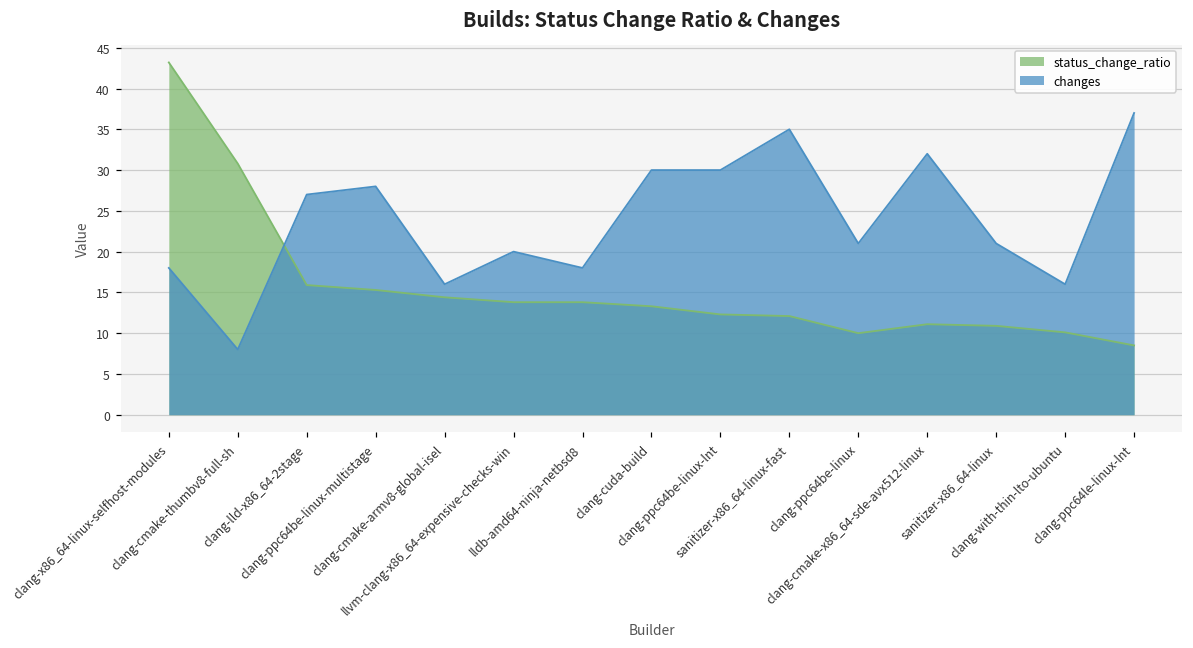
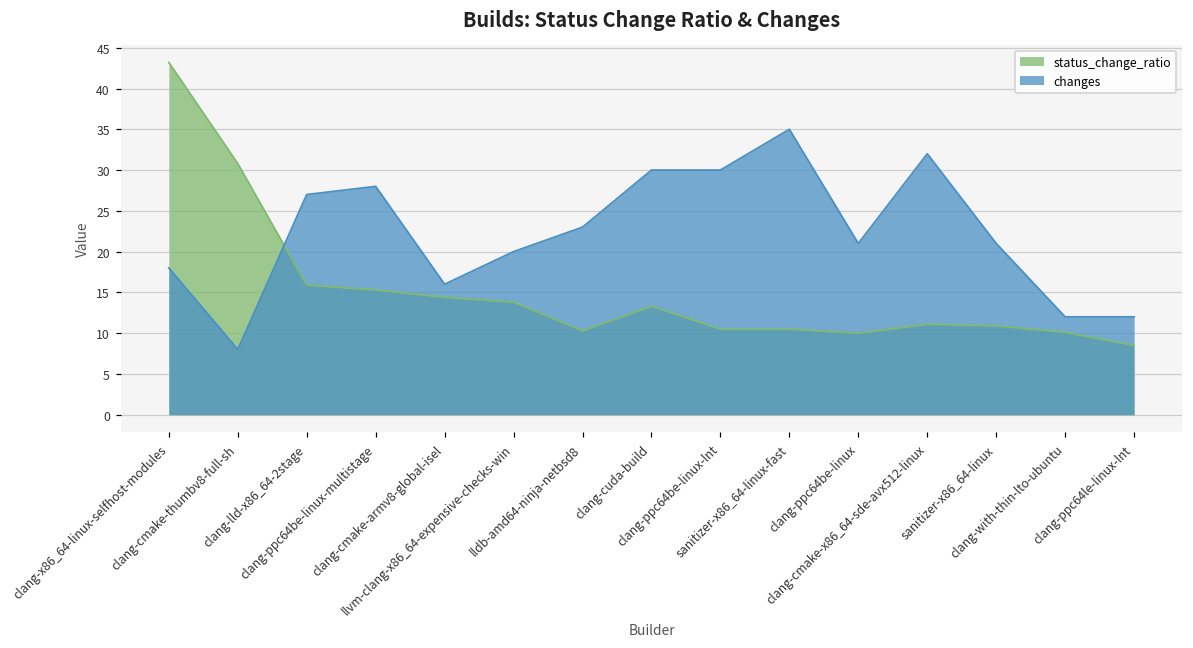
  {
    "status_change_ratio": {
      "clang-x86_64-linux-selfhost-modules": 43,
      "clang-cmake-thumbv8-full-sh": 31,
      "clang-lld-x86_64-2stage": 16,
      "clang-ppc64be-linux-multistage": 15,
      "clang-cmake-armv8-global-isel": 14,
      "llvm-clang-x86_64-expensive-checks-win": 14,
-     "lldb-amd64-ninja-netbsd8": 14,
+     "lldb-amd64-ninja-netbsd8": 10,
      "clang-cuda-build": 13,
-     "clang-ppc64be-linux-lnt": 12,
-     "sanitizer-x86_64-linux-fast": 12,
+     "clang-ppc64be-linux-lnt": 11,
+     "sanitizer-x86_64-linux-fast": 11,
      "clang-ppc64be-linux": 10,
      "clang-cmake-x86_64-sde-avx512-linux": 11,
      "sanitizer-x86_64-linux": 11,
      "clang-with-thin-lto-ubuntu": 10,
      "clang-ppc64le-linux-lnt": 9
    },
    "changes": {
      "clang-x86_64-linux-selfhost-modules": 18,
      "clang-cmake-thumbv8-full-sh": 8,
      "clang-lld-x86_64-2stage": 27,
      "clang-ppc64be-linux-multistage": 28,
      "clang-cmake-armv8-global-isel": 16,
      "llvm-clang-x86_64-expensive-checks-win": 20,
-     "lldb-amd64-ninja-netbsd8": 18,
+     "lldb-amd64-ninja-netbsd8": 23,
      "clang-cuda-build": 30,
      "clang-ppc64be-linux-lnt": 30,
      "sanitizer-x86_64-linux-fast": 35,
      "clang-ppc64be-linux": 21,
      "clang-cmake-x86_64-sde-avx512-linux": 32,
      "sanitizer-x86_64-linux": 21,
-     "clang-with-thin-lto-ubuntu": 16,
-     "clang-ppc64le-linux-lnt": 37
+     "clang-with-thin-lto-ubuntu": 12,
+     "clang-ppc64le-linux-lnt": 12
    }
  }
